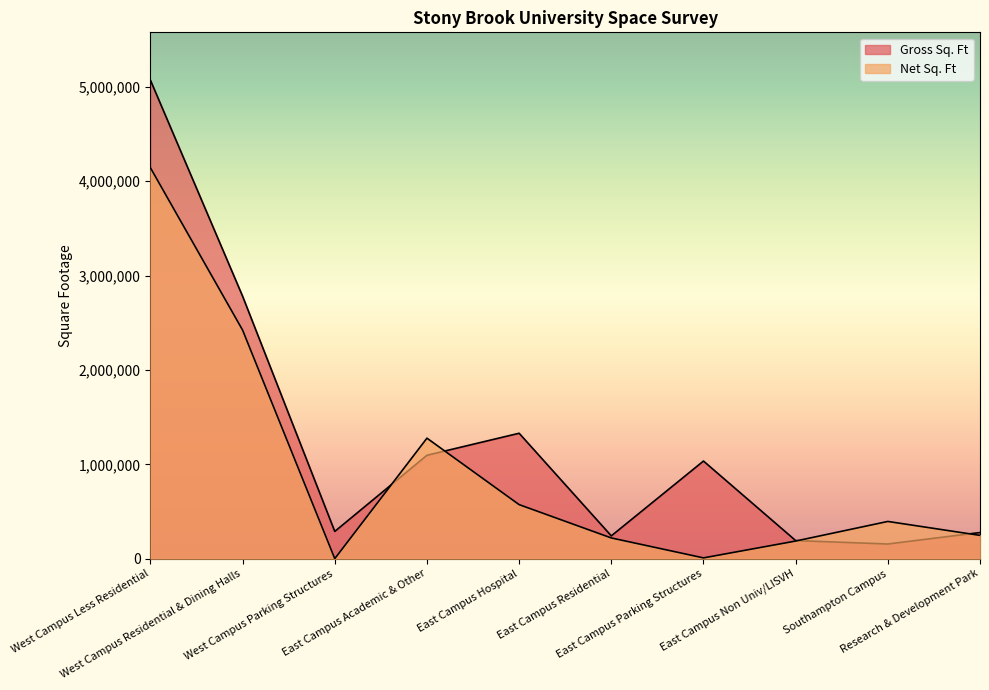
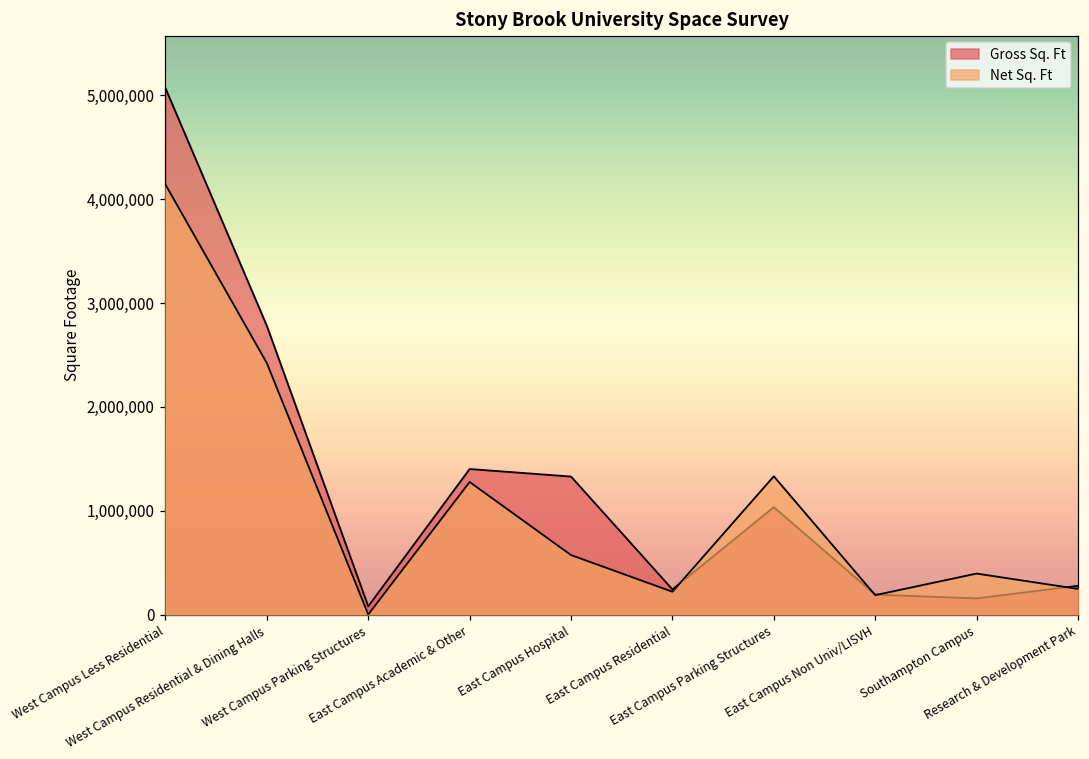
  {
    "Gross Sq. Ft": {
      "West Campus Less Residential": "5,100,000",
      "West Campus Residential & Dining Halls": "2,800,000",
-     "West Campus Parking Structures": "300,000",
-     "East Campus Academic & Other": "1,100,000",
+     "West Campus Parking Structures": "100,000",
+     "East Campus Academic & Other": "1,400,000",
      "East Campus Hospital": "1,300,000",
      "East Campus Parking Structures": "1,000,000",
      "Southampton Campus": "200,000",
      "Research & Development Park": "300,000"
    },
    "Net Sq. Ft": {
      "West Campus Less Residential": "4,100,000",
      "West Campus Residential & Dining Halls": "2,400,000",
      "West Campus Parking Structures": "0",
      "East Campus Academic & Other": "1,300,000",
      "East Campus Hospital": "600,000",
-     "East Campus Parking Structures": "0",
+     "East Campus Parking Structures": "1,300,000",
      "Southampton Campus": "400,000",
      "Research & Development Park": "200,000"
    }
  }
